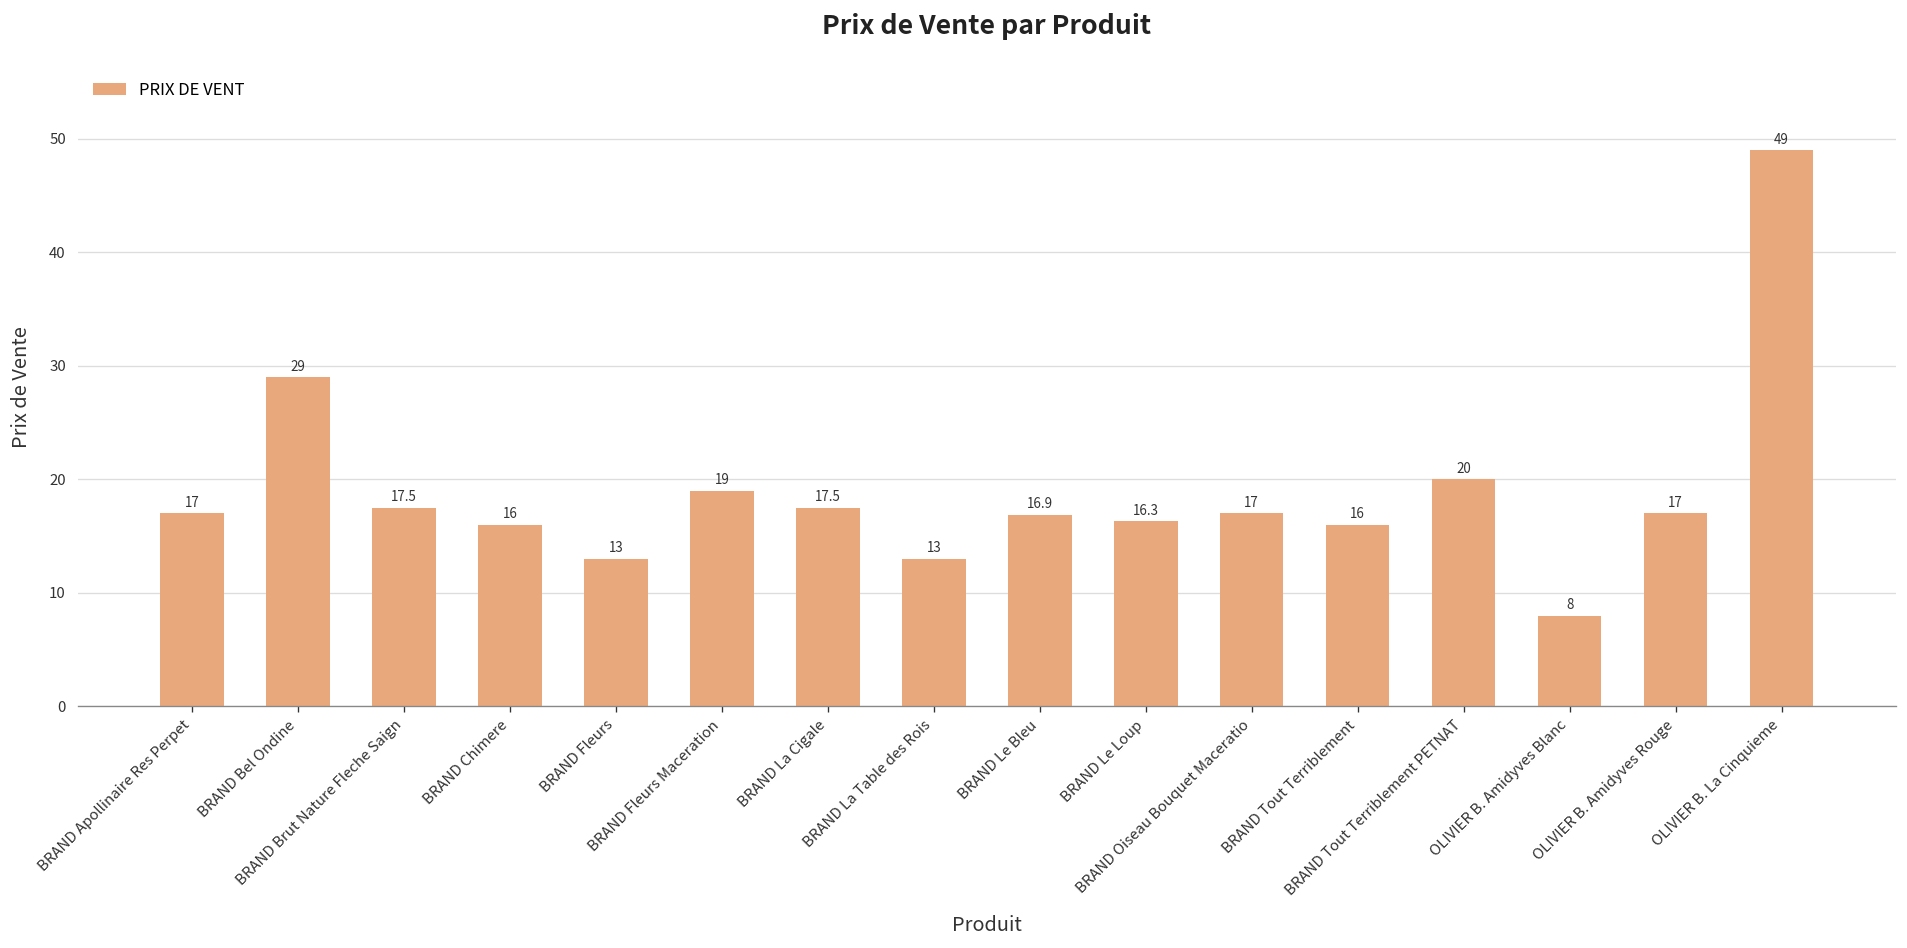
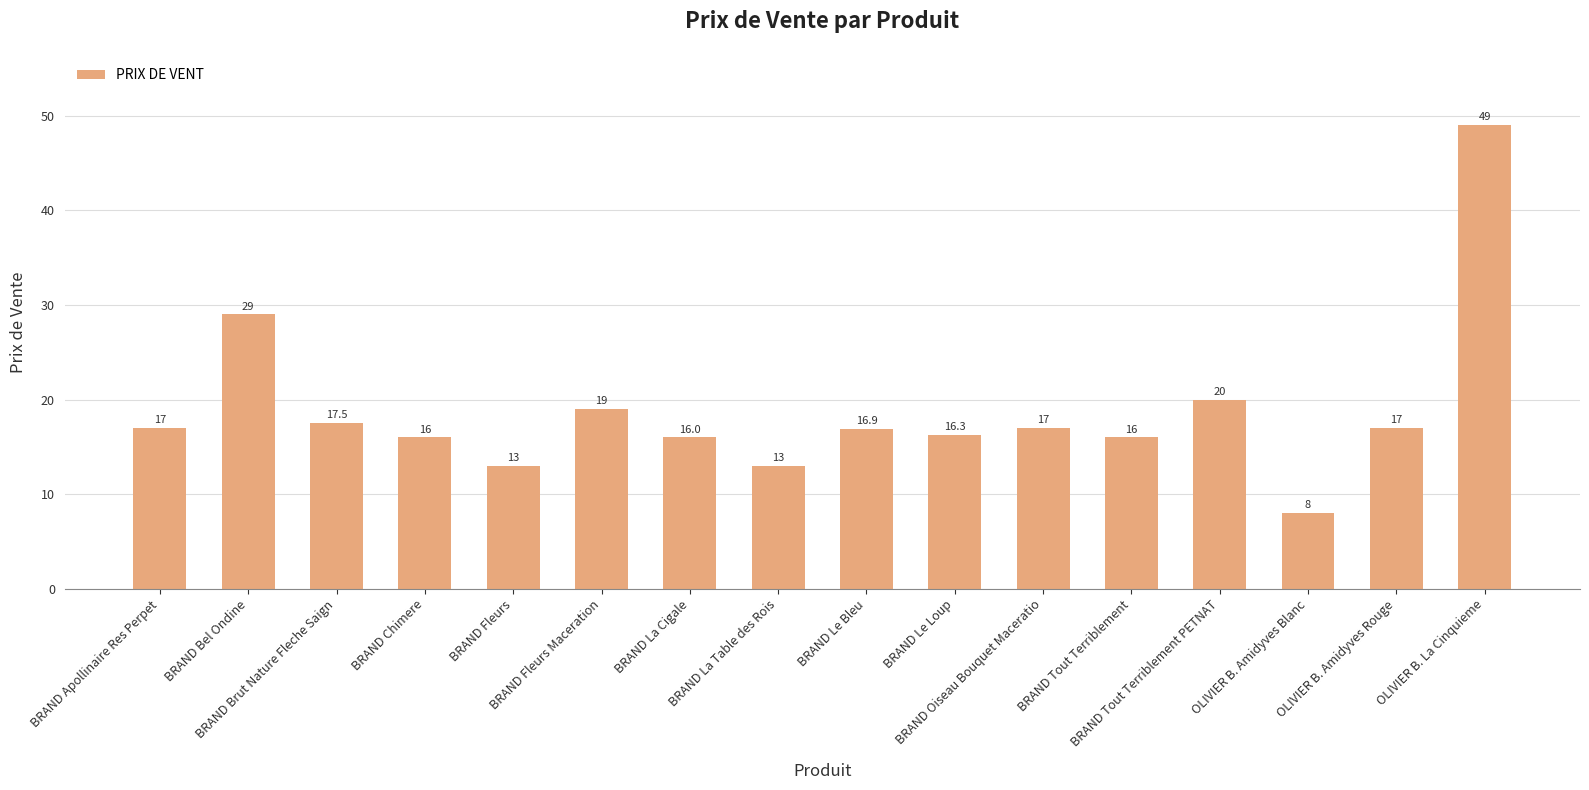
  {
    "BRAND Apollinaire Res Perpet": 17,
    "BRAND Bel Ondine": 29,
    "BRAND Brut Nature Fleche Saign": 17.5,
    "BRAND Chimere": 16,
    "BRAND Fleurs": 13,
    "BRAND Fleurs Maceration": 19,
-   "BRAND La Cigale": 17.5,
+   "BRAND La Cigale": 16.0,
    "BRAND La Table des Rois": 13,
    "BRAND Le Bleu": 16.9,
    "BRAND Le Loup": 16.3,
    "BRAND Oiseau Bouquet Maceratio": 17,
    "BRAND Tout Terriblement": 16,
    "BRAND Tout Terriblement PETNAT": 20,
    "OLIVIER B. Amidyves Blanc": 8,
    "OLIVIER B. Amidyves Rouge": 17,
    "OLIVIER B. La Cinquieme": 49
  }
